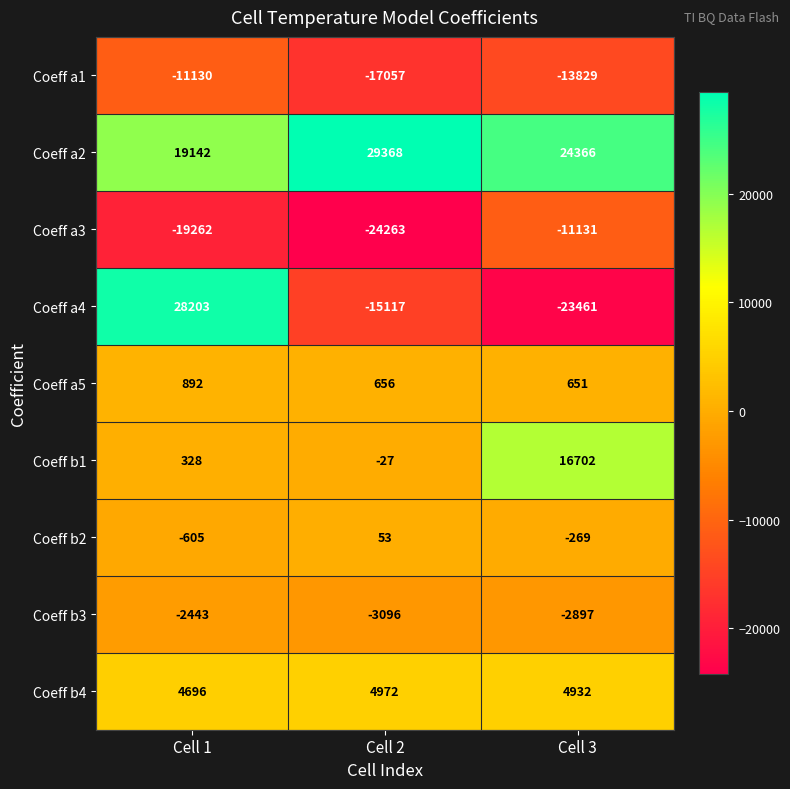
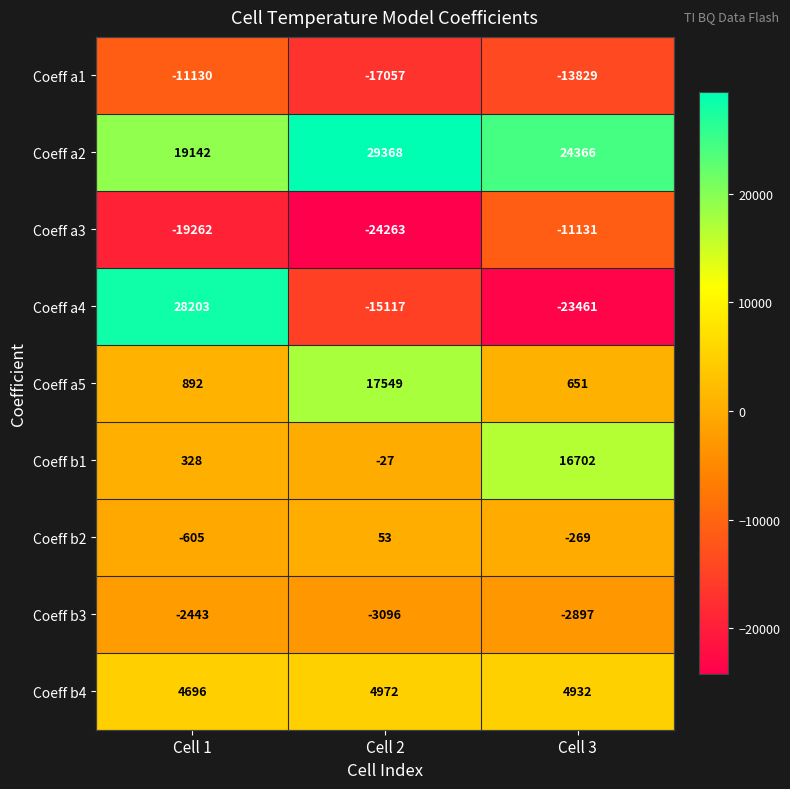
  {
    "Coeff a1": {
      "Cell 1": -11130,
      "Cell 2": -17057,
      "Cell 3": -13829
    },
    "Coeff a2": {
      "Cell 1": 19142,
      "Cell 2": 29368,
      "Cell 3": 24366
    },
    "Coeff a3": {
      "Cell 1": -19262,
      "Cell 2": -24263,
      "Cell 3": -11131
    },
    "Coeff a4": {
      "Cell 1": 28203,
      "Cell 2": -15117,
      "Cell 3": -23461
    },
    "Coeff a5": {
      "Cell 1": 892,
-     "Cell 2": 656,
+     "Cell 2": 17549,
      "Cell 3": 651
    },
    "Coeff b1": {
      "Cell 1": 328,
      "Cell 2": -27,
      "Cell 3": 16702
    },
    "Coeff b2": {
      "Cell 1": -605,
      "Cell 2": 53,
      "Cell 3": -269
    },
    "Coeff b3": {
      "Cell 1": -2443,
      "Cell 2": -3096,
      "Cell 3": -2897
    },
    "Coeff b4": {
      "Cell 1": 4696,
      "Cell 2": 4972,
      "Cell 3": 4932
    }
  }
